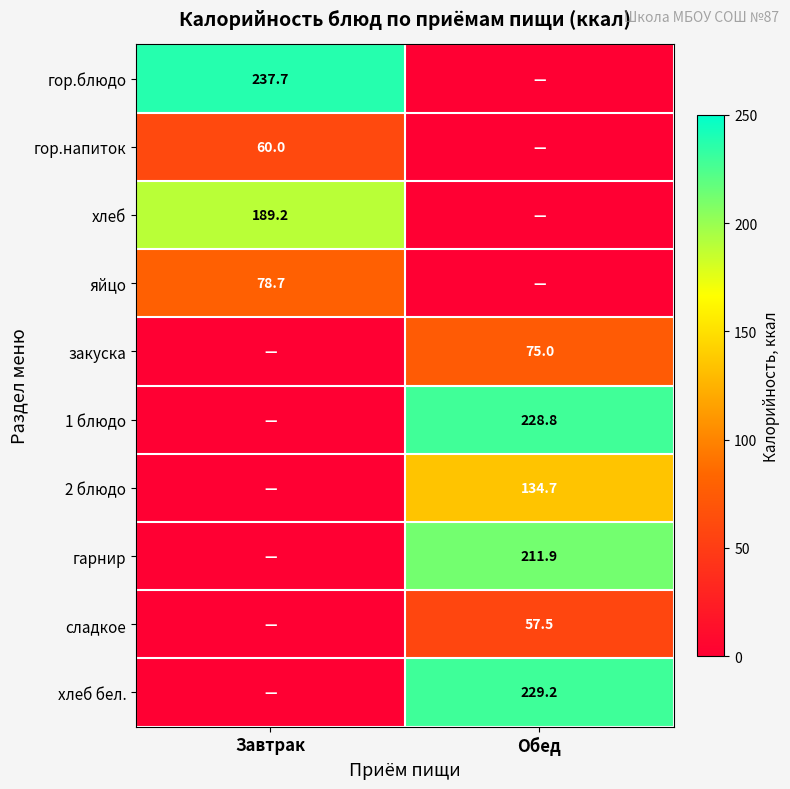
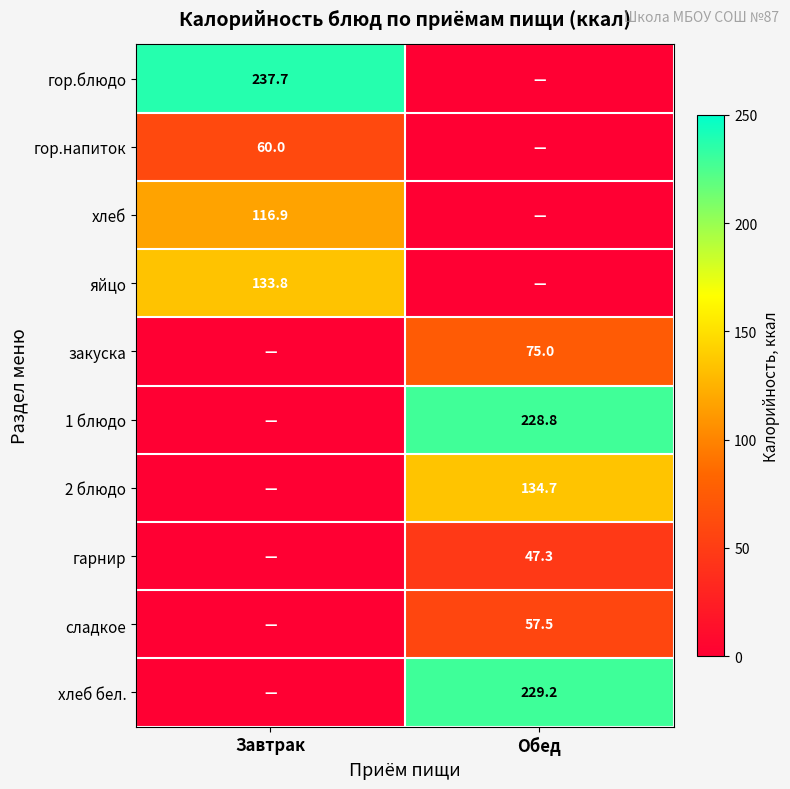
  {
    "гор.блюдо": {
      "Завтрак": 237.7
    },
    "гор.напиток": {
      "Завтрак": 60.0
    },
    "хлеб": {
-     "Завтрак": 189.2
+     "Завтрак": 116.9
    },
    "яйцо": {
-     "Завтрак": 78.7
+     "Завтрак": 133.8
    },
    "закуска": {
      "Обед": 75.0
    },
    "1 блюдо": {
      "Обед": 228.8
    },
    "2 блюдо": {
      "Обед": 134.7
    },
    "гарнир": {
-     "Обед": 211.9
+     "Обед": 47.3
    },
    "сладкое": {
      "Обед": 57.5
    },
    "хлеб бел.": {
      "Обед": 229.2
    }
  }
